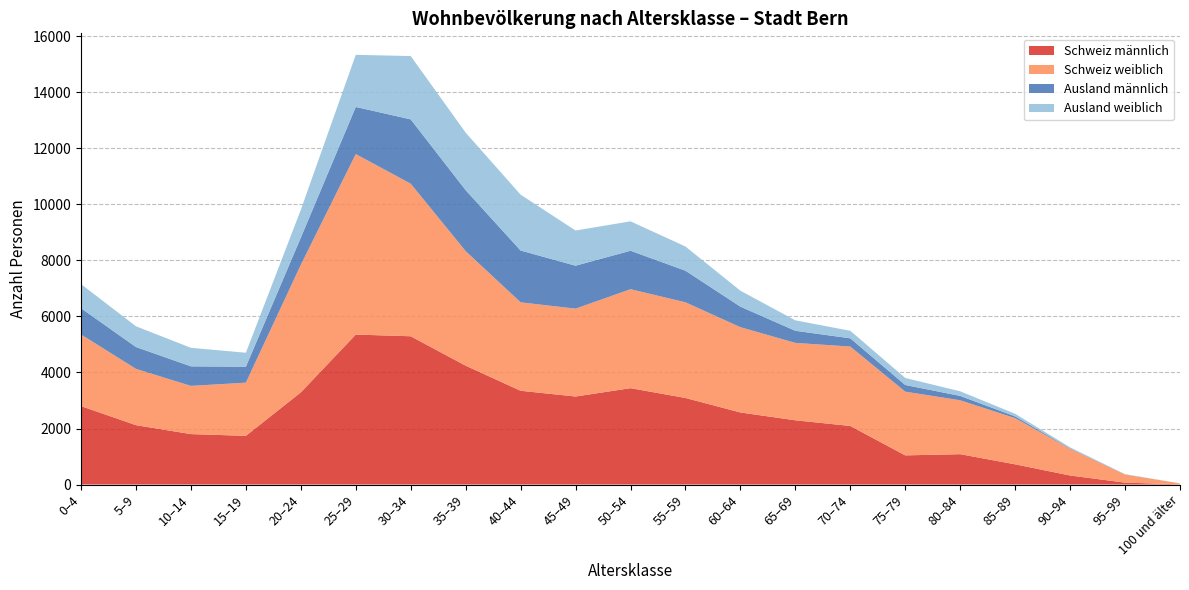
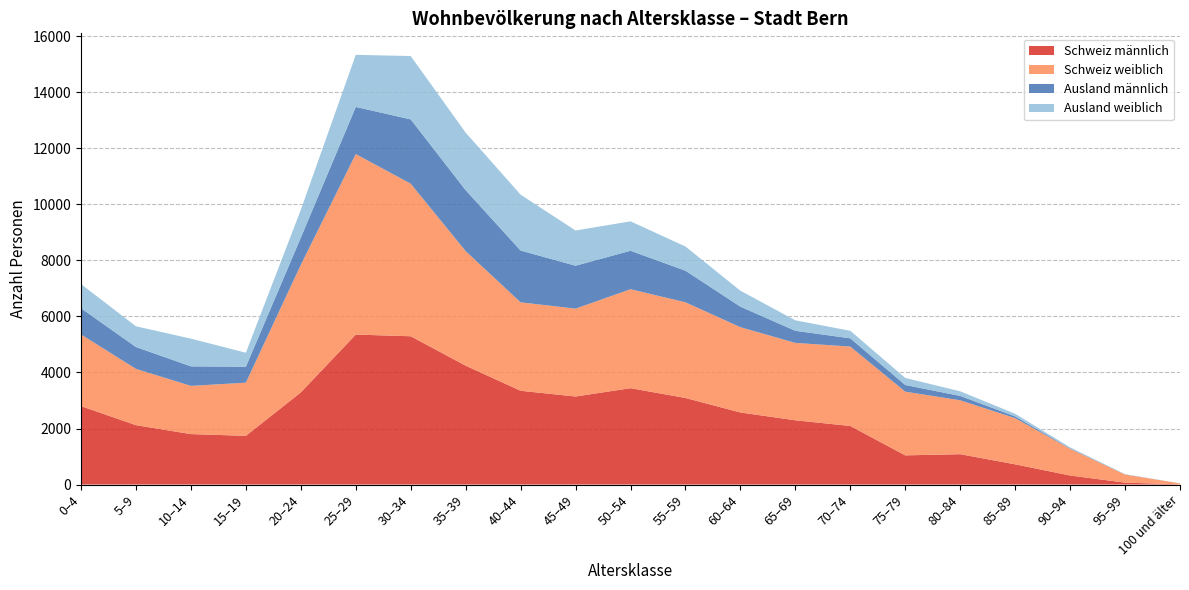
  {
    "Schweiz männlich": {
      "0–4": 2800,
      "5–9": 2100,
      "10–14": 1800,
      "15–19": 1700,
      "20–24": 3300,
      "25–29": 5400,
      "30–34": 5300,
      "35–39": 4200,
      "40–44": 3300,
      "45–49": 3100,
      "50–54": 3400,
      "55–59": 3100,
      "60–64": 2600,
      "65–69": 2300,
      "70–74": 2100,
      "75–79": 1000,
      "80–84": 1100,
      "85–89": 700,
      "90–94": 300
    },
    "Schweiz weiblich": {
      "0–4": 2600,
      "5–9": 2000,
      "10–14": 1700,
      "15–19": 1900,
      "20–24": 4600,
      "25–29": 6400,
      "30–34": 5400,
      "35–39": 4100,
      "40–44": 3200,
      "45–49": 3100,
      "50–54": 3500,
      "55–59": 3400,
      "60–64": 3000,
      "65–69": 2800,
      "70–74": 2800,
      "75–79": 2300,
      "80–84": 1900
    },
    "Ausland männlich": {
      "0–4": 900,
      "5–9": 800,
      "10–14": 700,
      "15–19": 600,
      "20–24": 1000,
      "25–29": 1700,
      "30–34": 2300,
      "35–39": 2200,
      "40–44": 1900,
      "45–49": 1500,
      "50–54": 1400,
      "55–59": 1100,
      "60–64": 700,
      "65–69": 400,
      "70–74": 300,
      "75–79": 200,
      "80–84": 200
    },
    "Ausland weiblich": {
      "0–4": 900,
      "5–9": 700,
-     "10–14": 700,
+     "10–14": 1000,
      "15–19": 500,
      "20–24": 1000,
      "25–29": 1900,
      "30–34": 2300,
      "35–39": 2100,
      "40–44": 2000,
      "45–49": 1300,
      "50–54": 1100,
      "55–59": 900,
      "60–64": 600,
      "65–69": 400,
      "70–74": 300,
      "75–79": 300,
      "80–84": 200,
      "85–89": 100
    }
  }
